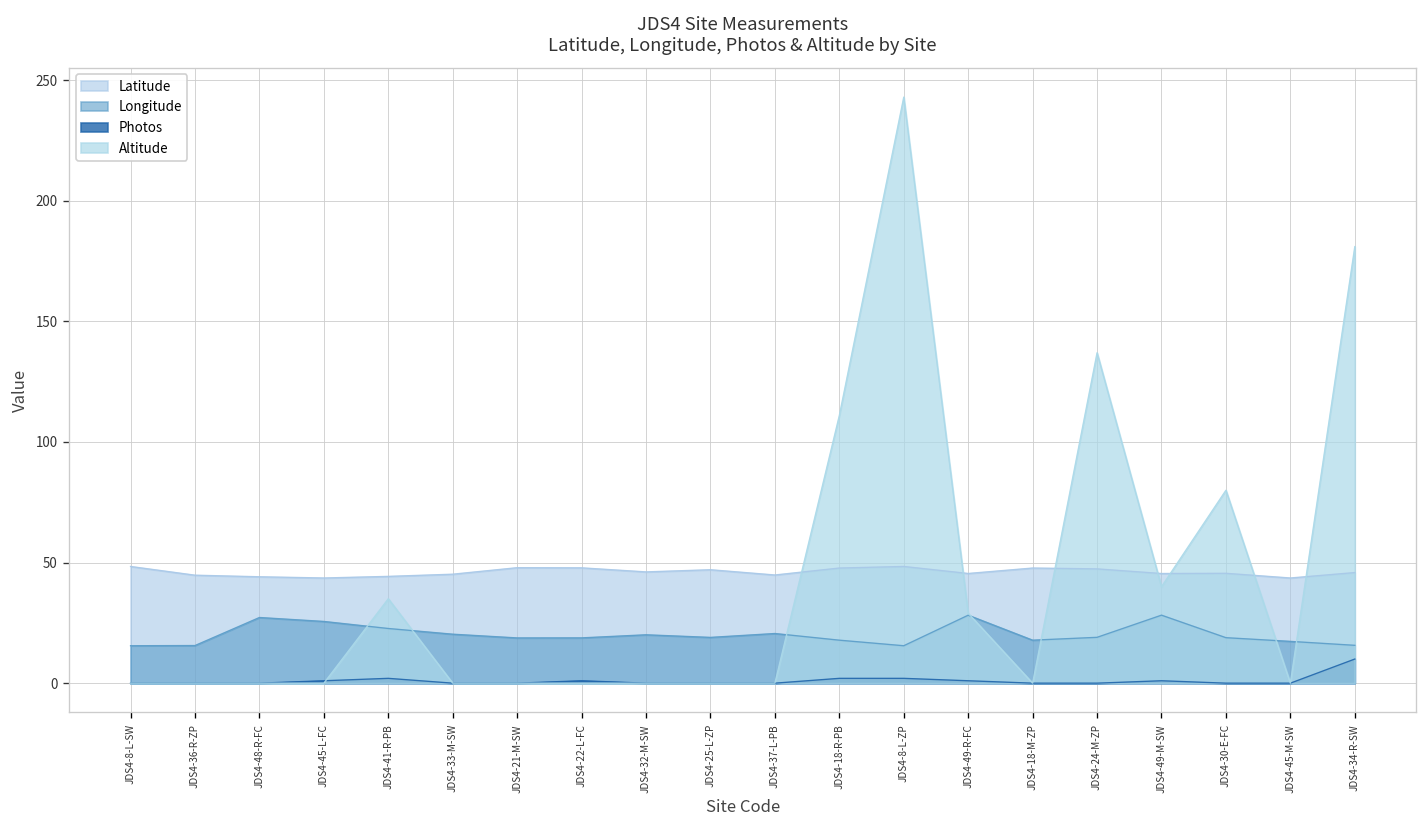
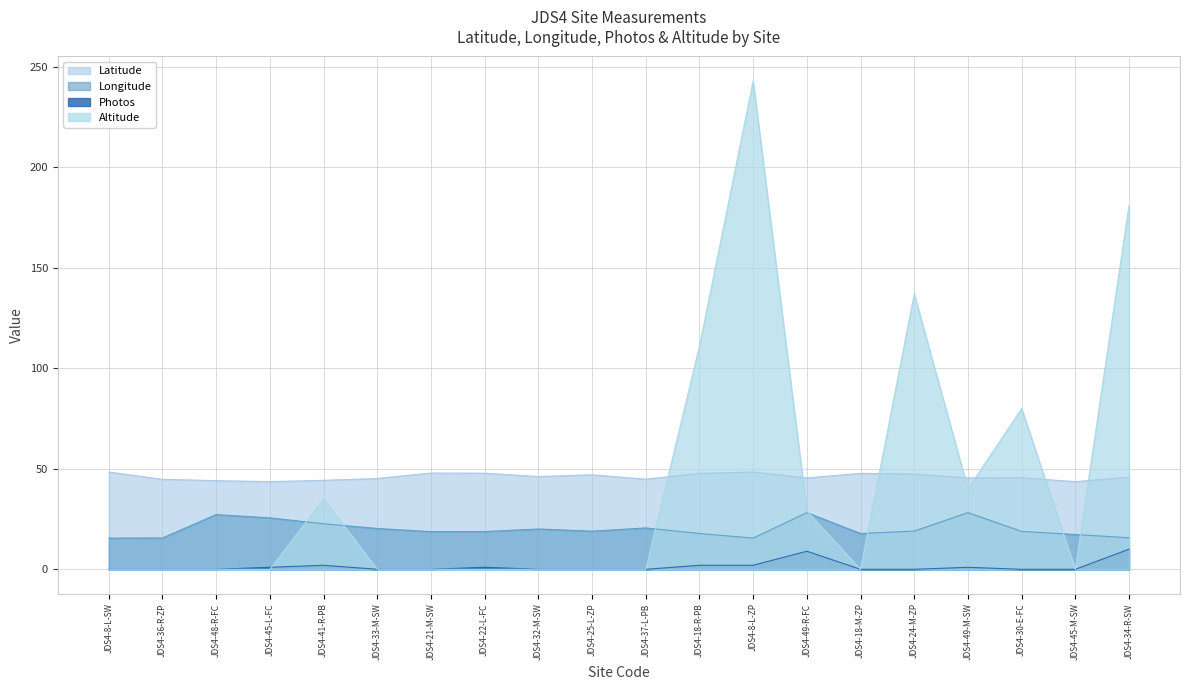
  {
    "Longitude": {
      "JDS4-8-L-SW": 16,
      "JDS4-36-R-ZP": 16,
      "JDS4-48-R-FC": 27,
      "JDS4-45-L-FC": 26,
      "JDS4-41-R-PB": 23,
      "JDS4-33-M-SW": 20,
      "JDS4-21-M-SW": 19,
      "JDS4-22-L-FC": 19,
      "JDS4-32-M-SW": 20,
      "JDS4-25-L-ZP": 19,
      "JDS4-37-L-PB": 21,
      "JDS4-18-R-PB": 18,
      "JDS4-8-L-ZP": 16,
      "JDS4-18-M-ZP": 18,
      "JDS4-24-M-ZP": 19,
      "JDS4-49-M-SW": 28,
      "JDS4-30-E-FC": 19,
      "JDS4-45-M-SW": 17,
      "JDS4-34-R-SW": 16
    },
    "Photos": {
      "JDS4-41-R-PB": 2,
      "JDS4-18-R-PB": 2,
      "JDS4-8-L-ZP": 2,
-     "JDS4-49-R-FC": 1,
+     "JDS4-49-R-FC": 9,
      "JDS4-24-M-ZP": 0,
      "JDS4-49-M-SW": 1,
      "JDS4-30-E-FC": 0,
      "JDS4-34-R-SW": 10
    }
  }
